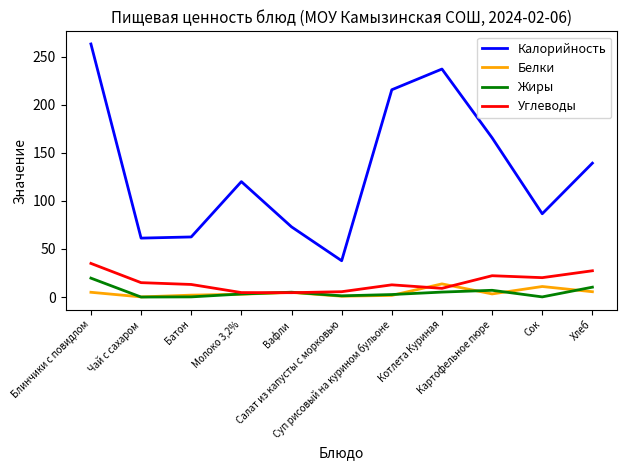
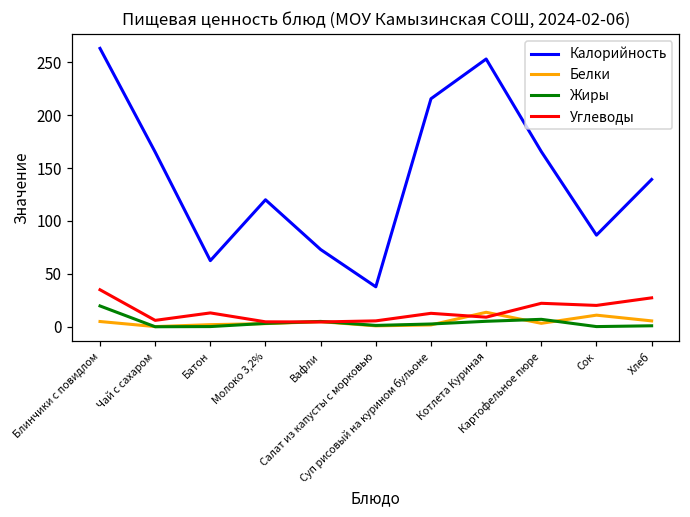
  {
    "Калорийность": {
      "Блинчики с повидлом": 260,
-     "Чай с сахаром": 60,
+     "Чай с сахаром": 170,
      "Батон": 60,
      "Молоко 3,2%": 120,
      "Вафли": 70,
      "Салат из капусты с морковью": 40,
      "Суп рисовый на курином бульоне": 220,
-     "Котлета Куриная": 240,
+     "Котлета Куриная": 250,
      "Картофельное пюре": 170,
      "Сок": 90,
      "Хлеб": 140
    },
    "Белки": {
      "Блинчики с повидлом": 10,
      "Котлета Куриная": 10,
      "Картофельное пюре": 0,
      "Сок": 10,
      "Хлеб": 10
    },
    "Жиры": {
      "Блинчики с повидлом": 20,
      "Котлета Куриная": 10,
      "Картофельное пюре": 10,
      "Сок": 0,
-     "Хлеб": 10
+     "Хлеб": 0
    },
    "Углеводы": {
      "Блинчики с повидлом": 40,
-     "Чай с сахаром": 20,
+     "Чай с сахаром": 10,
      "Батон": 10,
      "Салат из капусты с морковью": 10,
      "Суп рисовый на курином бульоне": 10,
      "Котлета Куриная": 10,
      "Картофельное пюре": 20,
      "Сок": 20,
      "Хлеб": 30
    }
  }
